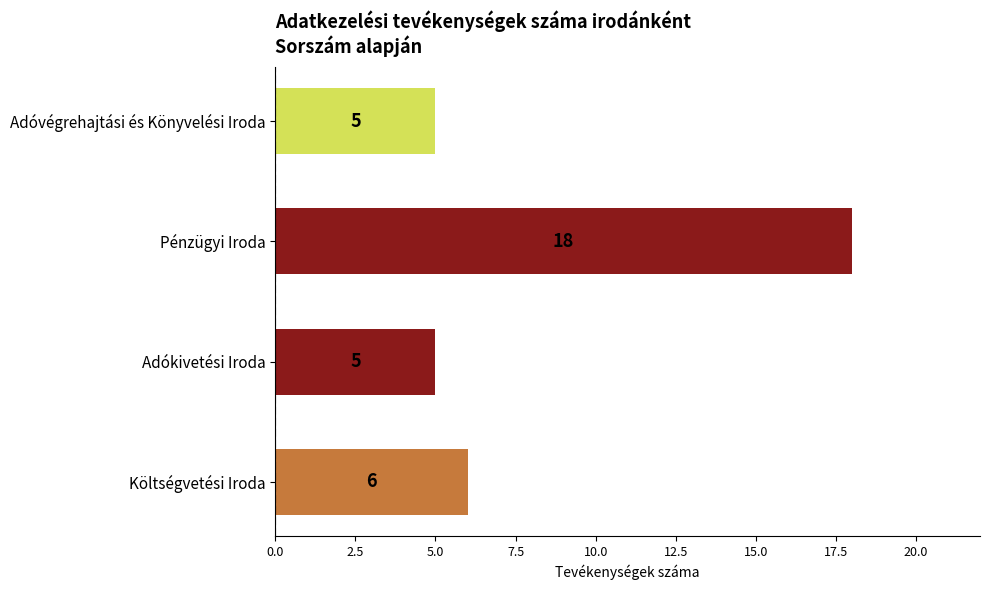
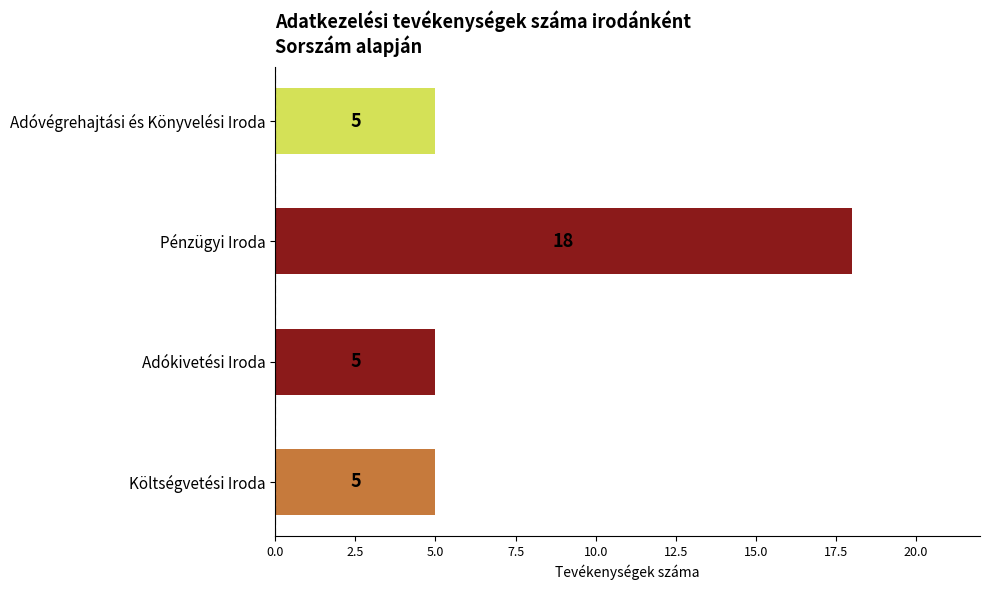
  {
    "Adóvégrehajtási és Könyvelési Iroda": 5,
    "Pénzügyi Iroda": 18,
    "Adókivetési Iroda": 5,
-   "Költségvetési Iroda": 6
+   "Költségvetési Iroda": 5
  }
